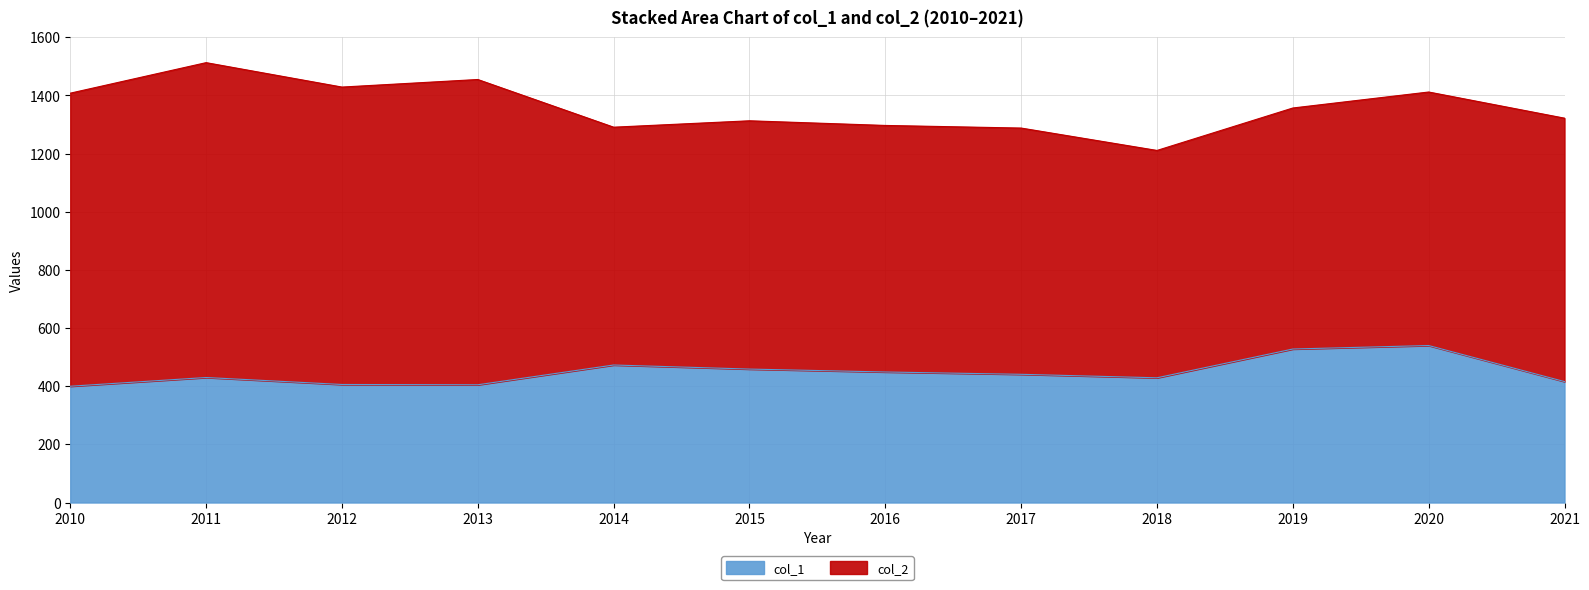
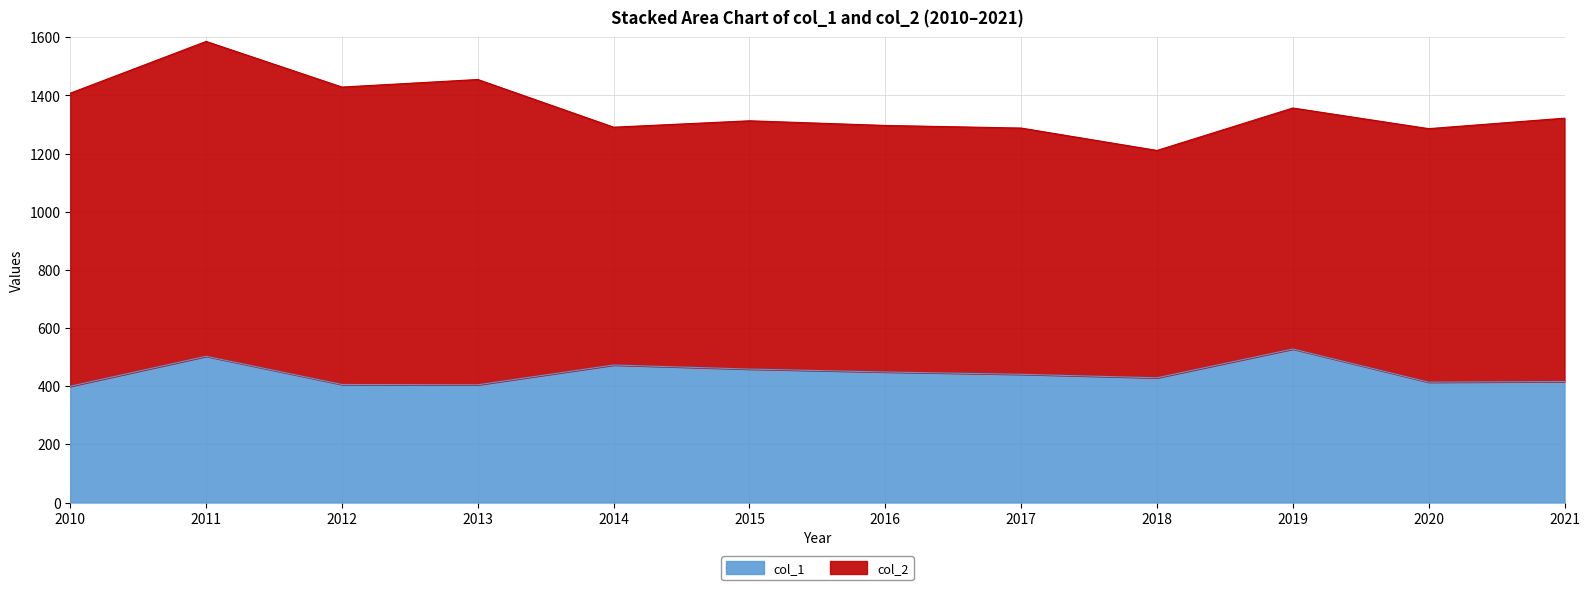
  {
    "col_1": {
      "2010": 400,
-     "2011": 430,
+     "2011": 500,
      "2012": 410,
      "2013": 410,
      "2014": 470,
      "2015": 460,
      "2016": 450,
      "2017": 440,
      "2018": 430,
      "2019": 530,
-     "2020": 540,
+     "2020": 410,
      "2021": 420
    },
    "col_2": {
      "2010": 1010,
      "2011": 1080,
      "2012": 1020,
      "2013": 1050,
      "2014": 820,
      "2015": 850,
      "2016": 850,
      "2017": 850,
      "2018": 780,
      "2019": 830,
      "2020": 870,
      "2021": 910
    }
  }
